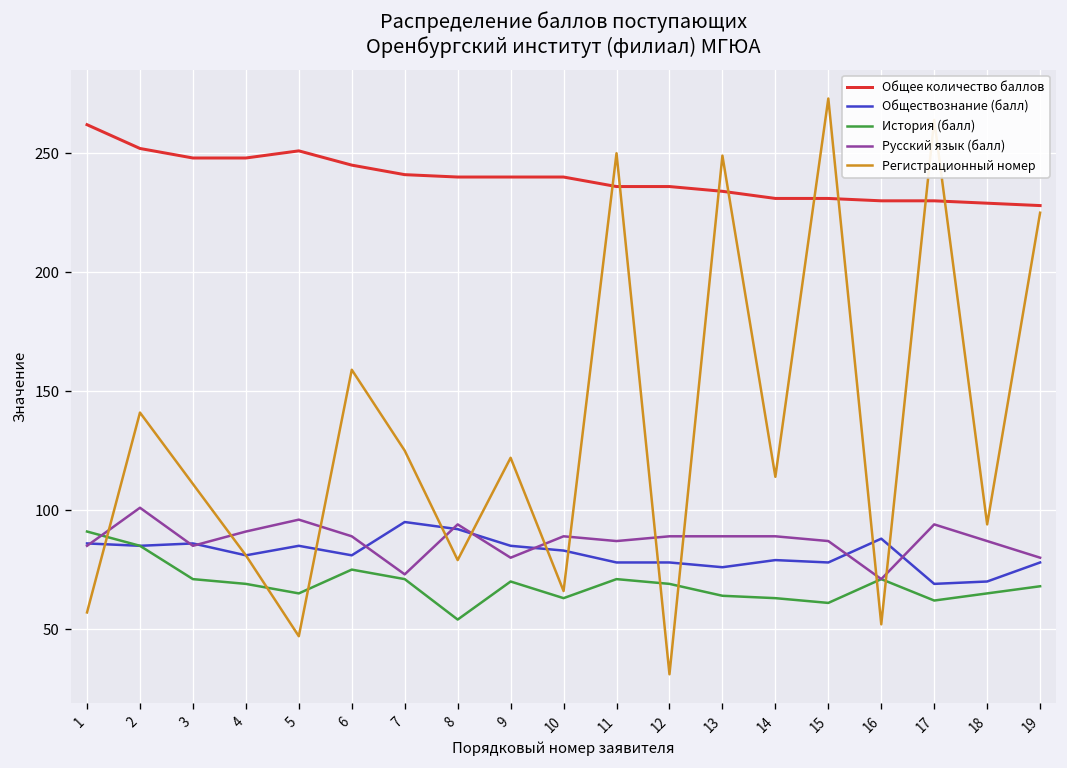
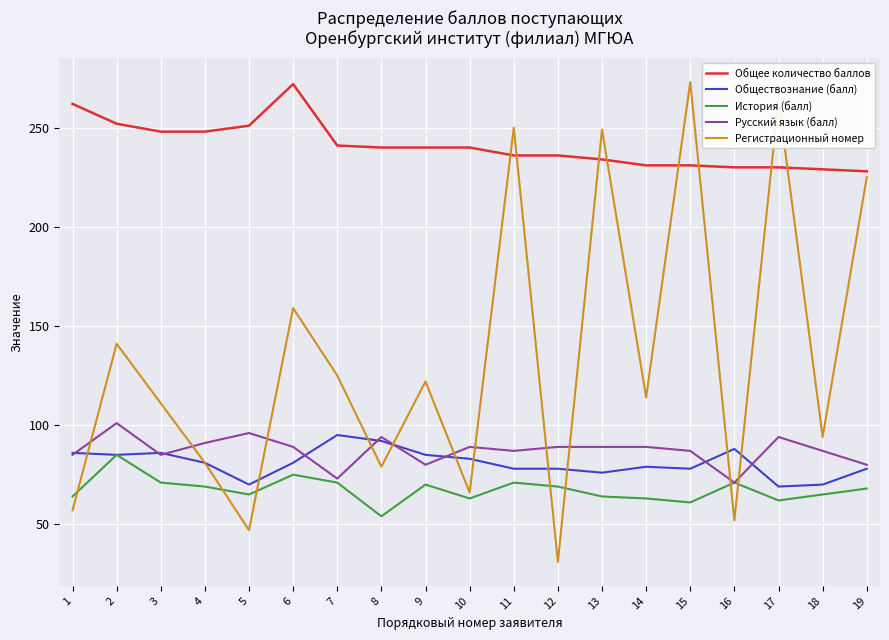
  {
    "Общее количество баллов": {
      "1": 262,
      "2": 252,
      "3": 248,
      "4": 248,
      "5": 251,
-     "6": 245,
+     "6": 272,
      "7": 241,
      "8": 240,
      "9": 240,
      "10": 240,
      "11": 236,
      "12": 236,
      "13": 234,
      "14": 231,
      "15": 231,
      "16": 230,
      "17": 230,
      "18": 229,
      "19": 228
    },
    "Обществознание (балл)": {
-     "5": 85,
+     "5": 70,
      "6": 81,
      "7": 95,
      "8": 92,
      "9": 85,
      "10": 83,
      "11": 78,
      "12": 78,
      "13": 76,
      "14": 79,
      "15": 78,
      "16": 88,
      "17": 69,
      "18": 70,
      "19": 78
    },
    "История (балл)": {
-     "1": 91,
+     "1": 64,
      "3": 71,
      "4": 69,
      "5": 65,
      "6": 75,
      "7": 71,
      "8": 54,
      "9": 70,
      "10": 63,
      "11": 71,
      "12": 69,
      "13": 64,
      "14": 63,
      "15": 61,
      "17": 62,
      "18": 65,
      "19": 68
    },
    "Русский язык (балл)": {
      "2": 101,
      "4": 91,
      "5": 96,
      "6": 89,
      "7": 73,
      "8": 94,
      "9": 80,
      "10": 89,
      "11": 87,
      "12": 89,
      "13": 89,
      "14": 89,
      "15": 87,
      "17": 94,
      "18": 87,
      "19": 80
    },
    "Регистрационный номер": {
      "1": 57,
      "2": 141,
      "3": 111,
      "5": 47,
      "6": 159,
      "7": 125,
      "8": 79,
      "9": 122,
      "10": 66,
      "11": 250,
      "12": 31,
      "13": 249,
      "14": 114,
      "15": 273,
      "16": 52,
      "18": 94,
      "19": 225
    }
  }
